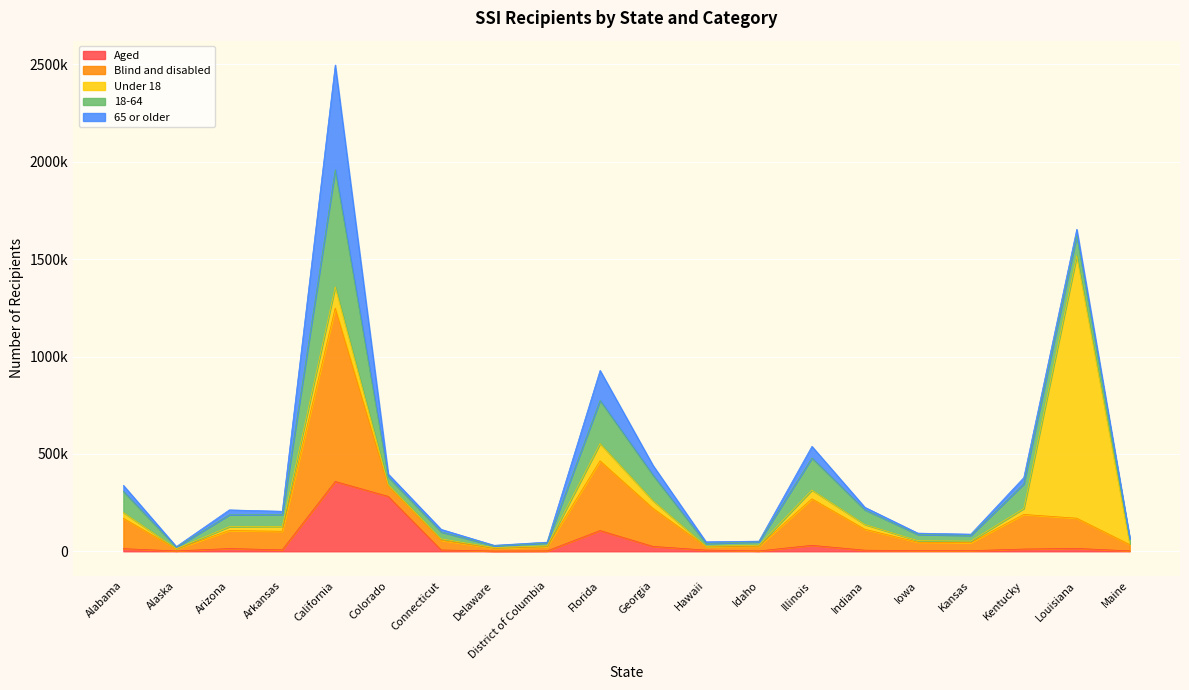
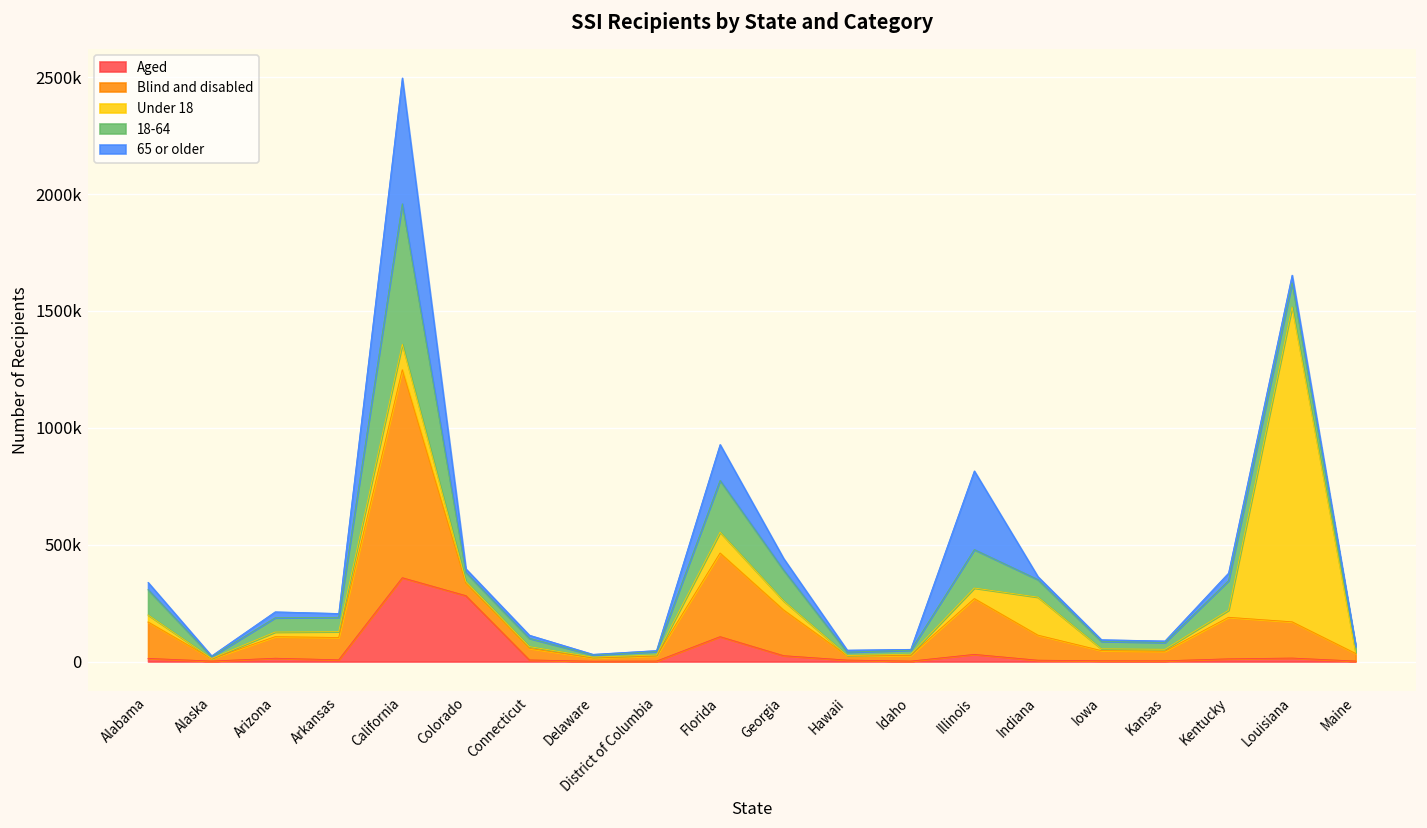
  {
    "Aged": {
      "Alabama": 10000,
      "Arizona": 10000,
      "Arkansas": 10000,
      "California": 360000,
      "Colorado": 280000,
      "Connecticut": 10000,
      "Delaware": 0,
      "District of Columbia": 0,
      "Florida": 110000,
      "Georgia": 20000,
      "Hawaii": 10000,
      "Idaho": 0,
      "Illinois": 30000,
      "Indiana": 10000,
      "Iowa": 0,
      "Kansas": 0,
      "Kentucky": 10000,
      "Louisiana": 10000,
      "Maine": 0
    },
    "Blind and disabled": {
      "Alabama": 160000,
      "Arizona": 90000,
      "Arkansas": 100000,
      "California": 890000,
      "Florida": 360000,
      "Georgia": 200000,
      "Illinois": 240000,
      "Indiana": 110000,
      "Kentucky": 180000,
      "Louisiana": 160000
    },
    "Under 18": {
      "Alabama": 30000,
      "Arizona": 20000,
      "Arkansas": 30000,
      "California": 110000,
      "Florida": 90000,
      "Georgia": 40000,
      "Illinois": 50000,
-     "Indiana": 20000,
+     "Indiana": 160000,
      "Kentucky": 30000,
      "Louisiana": 1350000
    },
    "18-64": {
      "Alabama": 110000,
      "Arizona": 60000,
      "Arkansas": 60000,
      "California": 600000,
      "Colorado": 40000,
      "Connecticut": 40000,
      "Florida": 220000,
      "Georgia": 130000,
      "Illinois": 160000,
      "Kentucky": 130000,
      "Louisiana": 100000
    },
    "65 or older": {
      "Alabama": 30000,
      "Arizona": 30000,
      "Arkansas": 20000,
      "California": 540000,
      "Colorado": 20000,
      "Connecticut": 10000,
      "Florida": 150000,
      "Georgia": 50000,
-     "Illinois": 60000,
+     "Illinois": 340000,
      "Kentucky": 30000,
      "Louisiana": 30000
    }
  }
